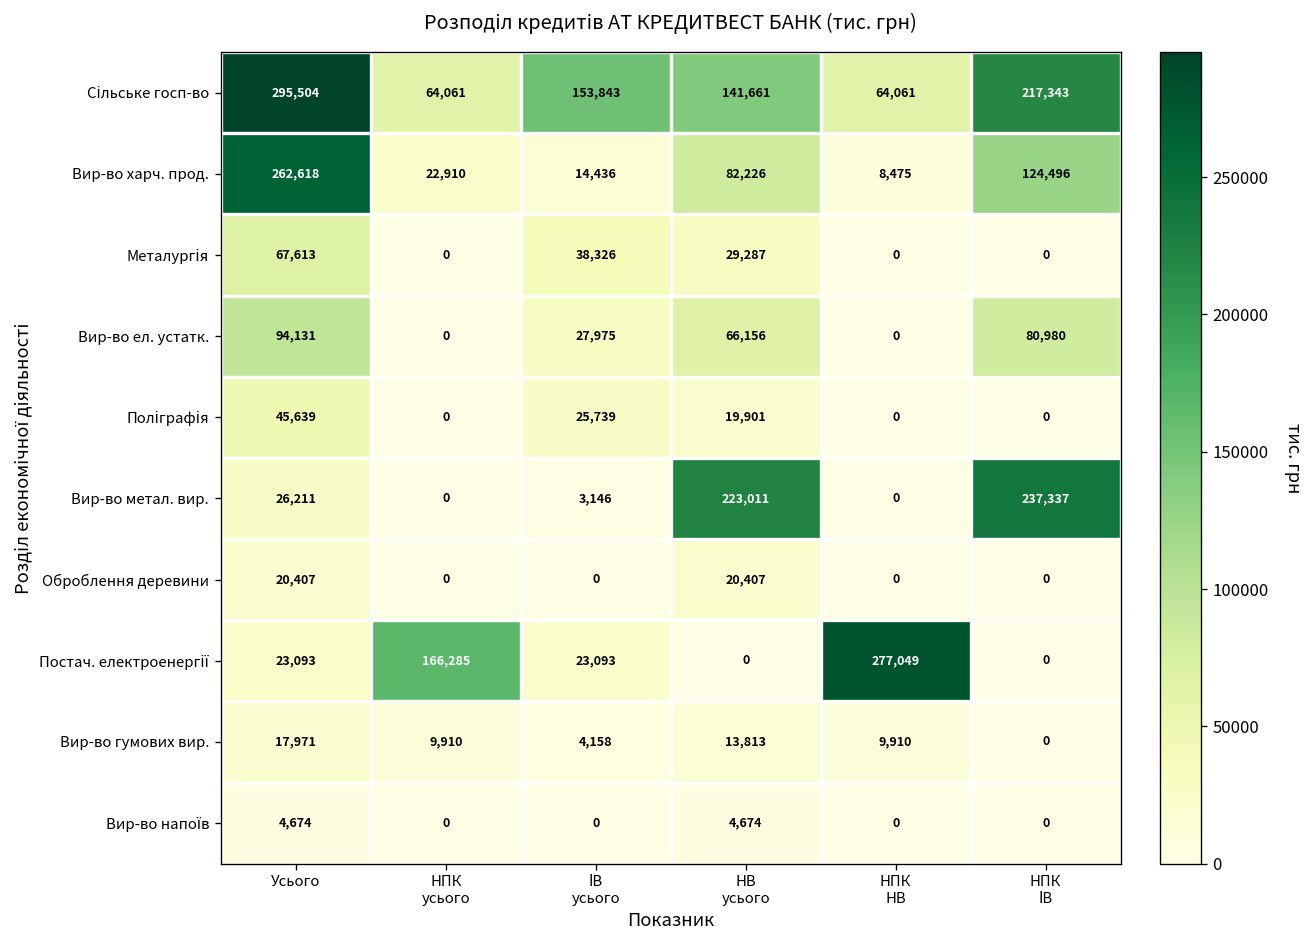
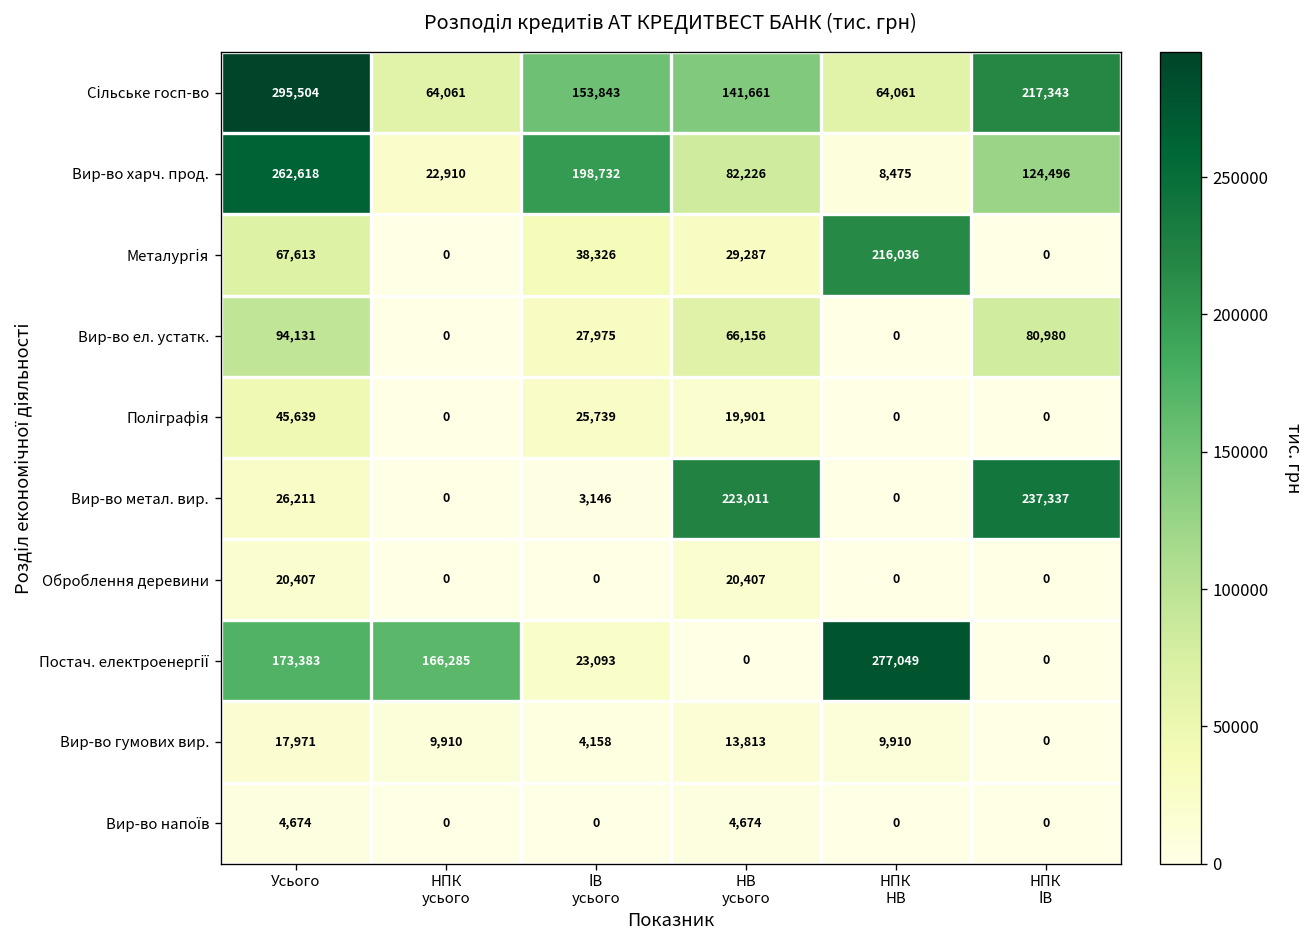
  {
    "Сільське госп-во": {
      "Усього": "295,504",
      "НПК усього": "64,061",
      "ІВ усього": "153,843",
      "НВ усього": "141,661",
      "НПК НВ": "64,061",
      "НПК ІВ": "217,343"
    },
    "Вир-во харч. прод.": {
      "Усього": "262,618",
      "НПК усього": "22,910",
-     "ІВ усього": "14,436",
+     "ІВ усього": "198,732",
      "НВ усього": "82,226",
      "НПК НВ": "8,475",
      "НПК ІВ": "124,496"
    },
    "Металургія": {
      "Усього": "67,613",
      "НПК усього": "0",
      "ІВ усього": "38,326",
      "НВ усього": "29,287",
-     "НПК НВ": "0",
+     "НПК НВ": "216,036",
      "НПК ІВ": "0"
    },
    "Вир-во ел. устатк.": {
      "Усього": "94,131",
      "НПК усього": "0",
      "ІВ усього": "27,975",
      "НВ усього": "66,156",
      "НПК НВ": "0",
      "НПК ІВ": "80,980"
    },
    "Поліграфія": {
      "Усього": "45,639",
      "НПК усього": "0",
      "ІВ усього": "25,739",
      "НВ усього": "19,901",
      "НПК НВ": "0",
      "НПК ІВ": "0"
    },
    "Вир-во метал. вир.": {
      "Усього": "26,211",
      "НПК усього": "0",
      "ІВ усього": "3,146",
      "НВ усього": "223,011",
      "НПК НВ": "0",
      "НПК ІВ": "237,337"
    },
    "Оброблення деревини": {
      "Усього": "20,407",
      "НПК усього": "0",
      "ІВ усього": "0",
      "НВ усього": "20,407",
      "НПК НВ": "0",
      "НПК ІВ": "0"
    },
    "Постач. електроенергії": {
-     "Усього": "23,093",
+     "Усього": "173,383",
      "НПК усього": "166,285",
      "ІВ усього": "23,093",
      "НВ усього": "0",
      "НПК НВ": "277,049",
      "НПК ІВ": "0"
    },
    "Вир-во гумових вир.": {
      "Усього": "17,971",
      "НПК усього": "9,910",
      "ІВ усього": "4,158",
      "НВ усього": "13,813",
      "НПК НВ": "9,910",
      "НПК ІВ": "0"
    },
    "Вир-во напоїв": {
      "Усього": "4,674",
      "НПК усього": "0",
      "ІВ усього": "0",
      "НВ усього": "4,674",
      "НПК НВ": "0",
      "НПК ІВ": "0"
    }
  }
